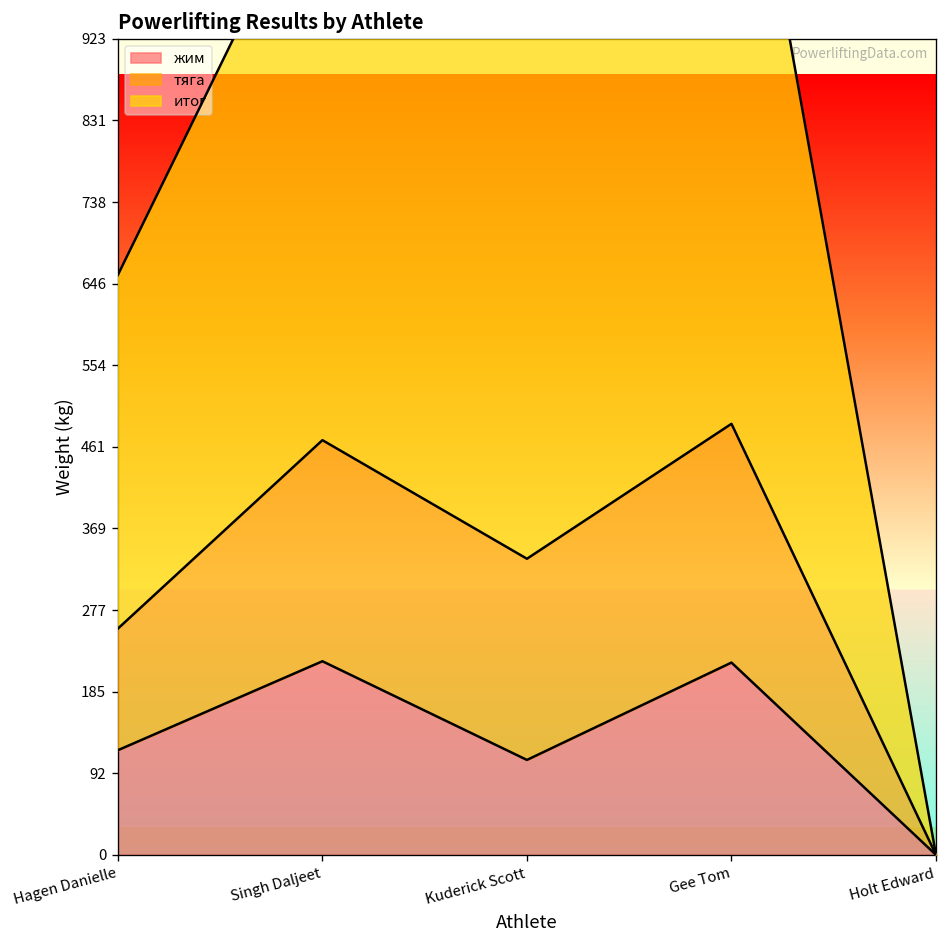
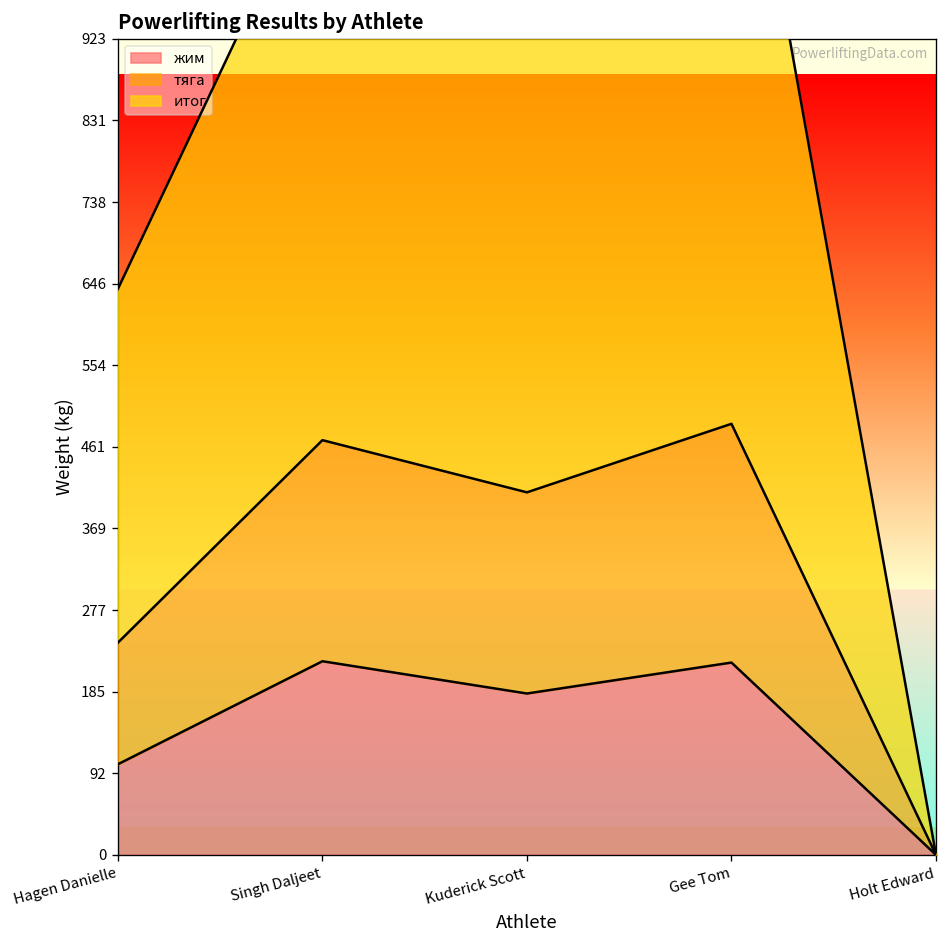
  {
    "жим": {
-     "Hagen Danielle": 120,
+     "Hagen Danielle": 100,
      "Singh Daljeet": 220,
-     "Kuderick Scott": 110,
+     "Kuderick Scott": 180,
      "Gee Tom": 220
    }
  }
